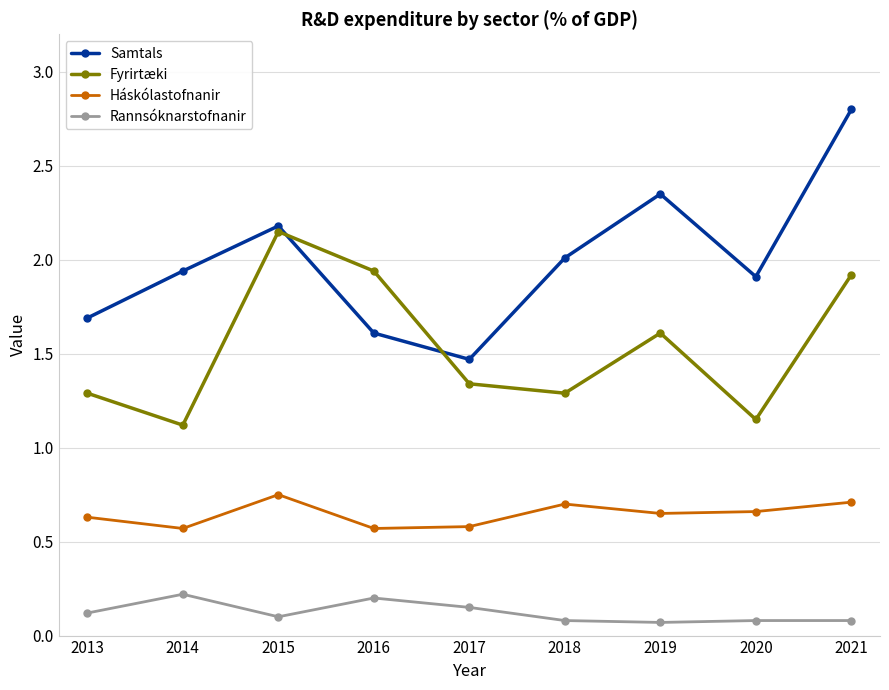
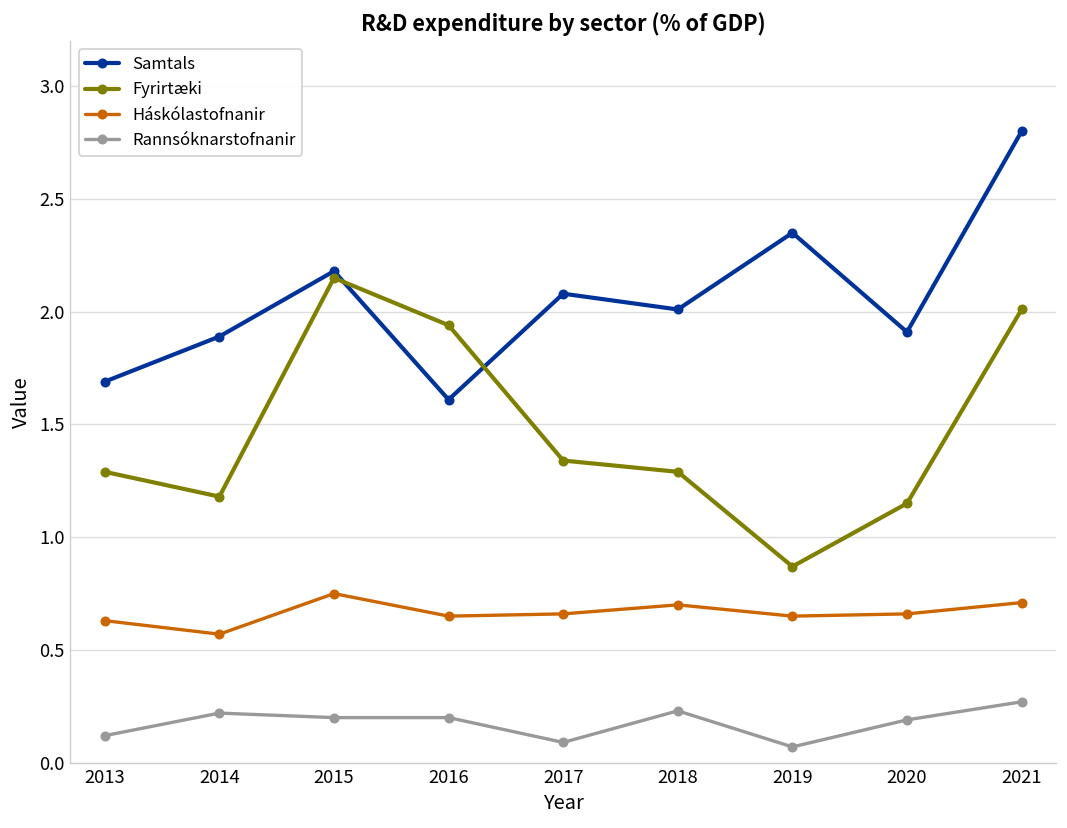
  {
    "Samtals": {
      "2013": 1.69,
-     "2014": 1.94,
+     "2014": 1.89,
      "2015": 2.18,
      "2016": 1.61,
-     "2017": 1.47,
+     "2017": 2.08,
      "2018": 2.01,
      "2019": 2.35,
      "2020": 1.91,
      "2021": 2.80
    },
    "Fyrirtæki": {
      "2013": 1.29,
-     "2014": 1.12,
+     "2014": 1.18,
      "2015": 2.15,
      "2016": 1.94,
      "2017": 1.34,
      "2018": 1.29,
-     "2019": 1.61,
+     "2019": 0.87,
      "2020": 1.15,
-     "2021": 1.92
+     "2021": 2.01
    },
    "Háskólastofnanir": {
      "2013": 0.63,
      "2014": 0.57,
      "2015": 0.75,
-     "2016": 0.57,
-     "2017": 0.58,
+     "2016": 0.65,
+     "2017": 0.66,
      "2018": 0.70,
      "2019": 0.65,
      "2020": 0.66,
      "2021": 0.71
    },
    "Rannsóknarstofnanir": {
      "2013": 0.12,
      "2014": 0.22,
-     "2015": 0.1,
+     "2015": 0.2,
      "2016": 0.20,
-     "2017": 0.15,
-     "2018": 0.08,
+     "2017": 0.09,
+     "2018": 0.23,
      "2019": 0.07,
-     "2020": 0.08,
-     "2021": 0.08
+     "2020": 0.19,
+     "2021": 0.27
    }
  }
